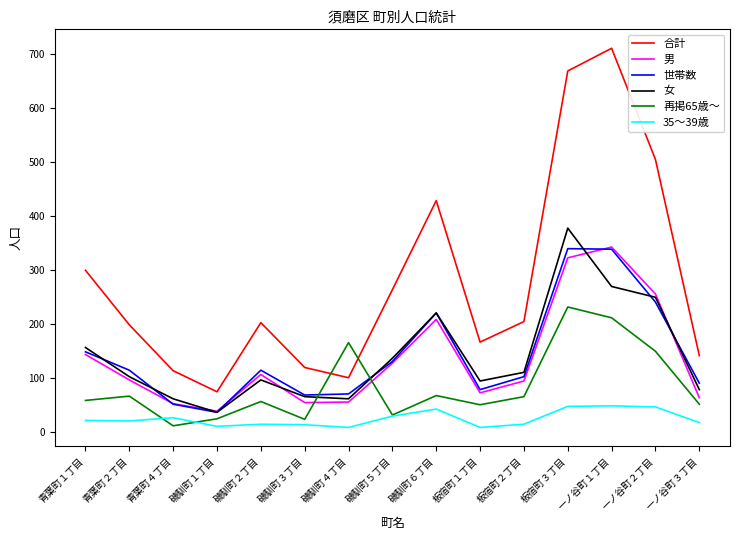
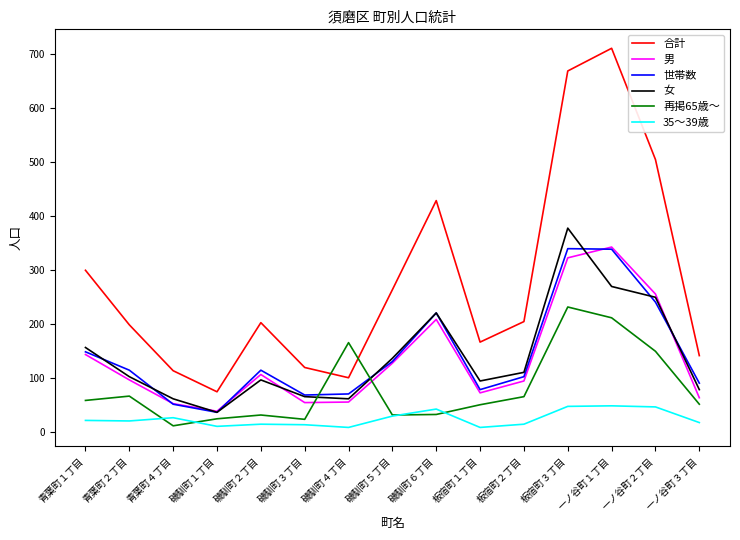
  {
    "合計": {
      "青葉町１丁目": 300,
      "青葉町２丁目": 200,
      "青葉町４丁目": 110,
      "磯馴町１丁目": 70,
      "磯馴町２丁目": 200,
      "磯馴町３丁目": 120,
      "磯馴町４丁目": 100,
      "磯馴町５丁目": 260,
      "磯馴町６丁目": 430,
      "板宿町１丁目": 170,
      "板宿町２丁目": 200,
      "板宿町３丁目": 670,
      "一ノ谷町１丁目": 710,
      "一ノ谷町２丁目": 500,
      "一ノ谷町３丁目": 140
    },
    "男": {
      "青葉町１丁目": 140,
      "青葉町２丁目": 100,
      "磯馴町２丁目": 110,
      "磯馴町３丁目": 50,
      "磯馴町４丁目": 60,
      "磯馴町６丁目": 210,
      "板宿町１丁目": 70,
      "板宿町２丁目": 90,
      "板宿町３丁目": 320,
      "一ノ谷町２丁目": 260,
      "一ノ谷町３丁目": 60
    },
    "世帯数": {
      "青葉町１丁目": 150,
      "青葉町２丁目": 110,
      "磯馴町２丁目": 110,
      "磯馴町４丁目": 70,
      "板宿町１丁目": 80,
      "板宿町２丁目": 100,
      "板宿町３丁目": 340,
      "一ノ谷町２丁目": 240,
      "一ノ谷町３丁目": 90
    },
    "女": {
      "青葉町１丁目": 160,
      "青葉町２丁目": 100,
      "青葉町４丁目": 60,
      "磯馴町２丁目": 100,
      "磯馴町４丁目": 60,
      "磯馴町５丁目": 140,
      "板宿町１丁目": 90,
      "板宿町２丁目": 110,
      "板宿町３丁目": 380,
      "一ノ谷町１丁目": 270,
      "一ノ谷町２丁目": 250,
      "一ノ谷町３丁目": 80
    },
    "再掲65歳～": {
      "青葉町１丁目": 60,
      "青葉町２丁目": 70,
      "青葉町４丁目": 10,
      "磯馴町１丁目": 20,
-     "磯馴町２丁目": 60,
+     "磯馴町２丁目": 30,
      "磯馴町３丁目": 20,
      "磯馴町４丁目": 170,
-     "磯馴町６丁目": 70,
+     "磯馴町６丁目": 30,
      "板宿町１丁目": 50,
      "板宿町２丁目": 70,
      "板宿町３丁目": 230,
      "一ノ谷町１丁目": 210,
      "一ノ谷町２丁目": 150,
      "一ノ谷町３丁目": 50
    },
    "35～39歳": {
      "青葉町１丁目": 20,
      "青葉町２丁目": 20,
      "青葉町４丁目": 30,
      "磯馴町１丁目": 10,
      "磯馴町２丁目": 10,
      "磯馴町３丁目": 10,
      "磯馴町４丁目": 10,
      "磯馴町６丁目": 40,
      "板宿町１丁目": 10,
      "板宿町２丁目": 10,
      "板宿町３丁目": 50,
      "一ノ谷町１丁目": 50,
      "一ノ谷町２丁目": 50,
      "一ノ谷町３丁目": 20
    }
  }
